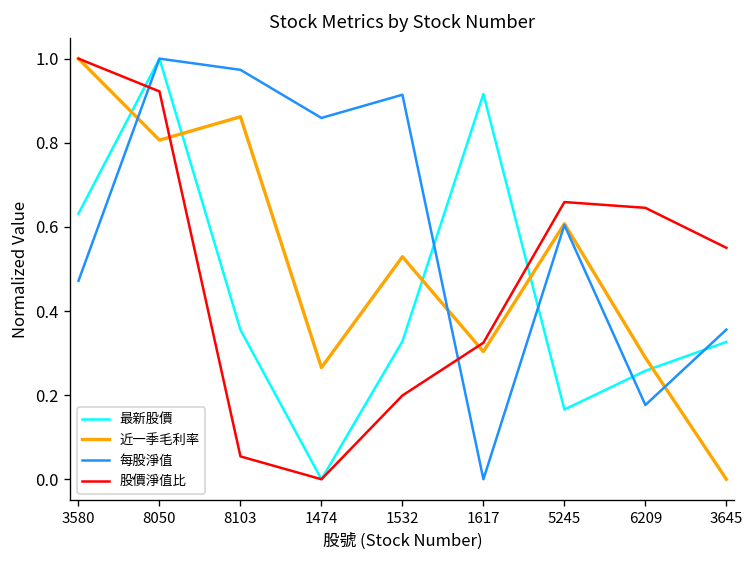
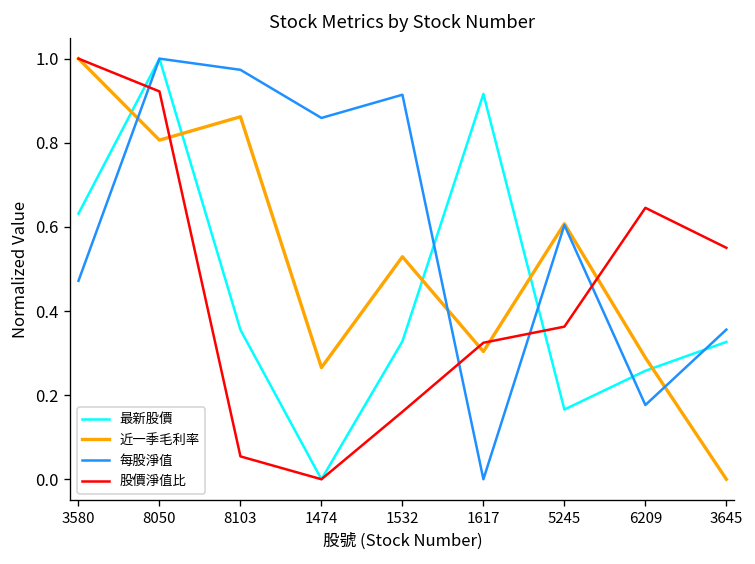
  {
    "最新股價": {
      "3580": 0.63,
      "8103": 0.36,
      "1532": 0.33,
      "1617": 0.92,
      "5245": 0.17,
      "6209": 0.26,
      "3645": 0.33
    },
    "近一季毛利率": {
      "8050": 0.81,
      "8103": 0.86,
      "1474": 0.27,
      "1532": 0.53,
      "1617": 0.30,
      "6209": 0.29,
      "3645": 0.00
    },
    "每股淨值": {
      "3580": 0.47,
      "8103": 0.97,
      "1474": 0.86,
      "1532": 0.91,
      "1617": 0.00,
      "6209": 0.18,
      "3645": 0.36
    },
    "股價淨值比": {
      "8050": 0.92,
      "8103": 0.05,
-     "1532": 0.20,
+     "1532": 0.16,
      "1617": 0.32,
-     "5245": 0.66,
+     "5245": 0.36,
      "6209": 0.65,
      "3645": 0.55
    }
  }
